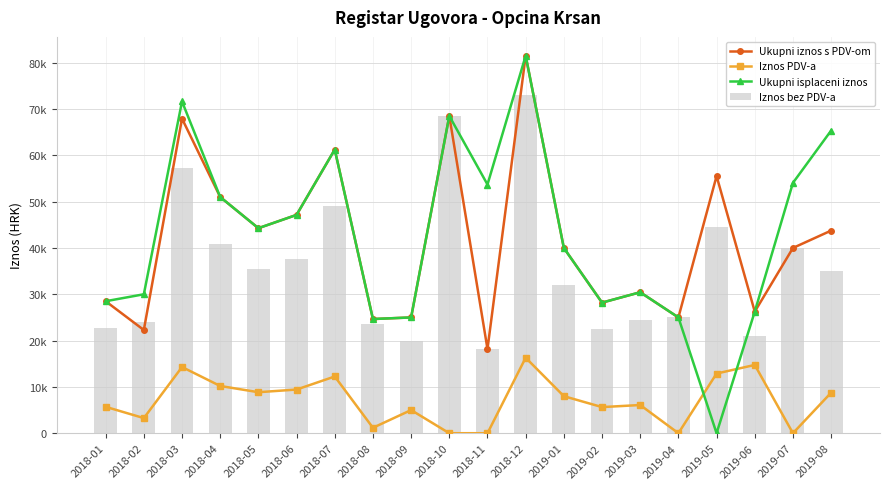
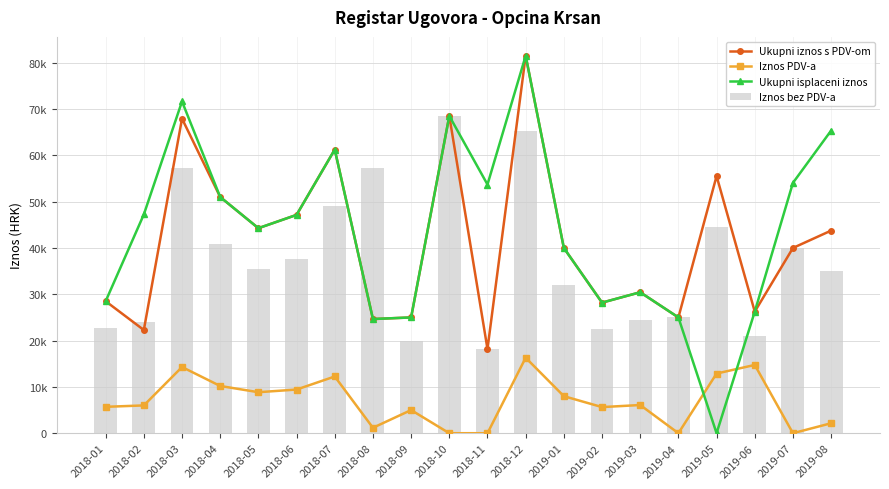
  {
    "Iznos bez PDV-a": {
      "2018-01": 23000,
      "2018-02": 24000,
      "2018-03": 57000,
      "2018-04": 41000,
      "2018-05": 35000,
      "2018-06": 38000,
      "2018-07": 49000,
-     "2018-08": 23000,
+     "2018-08": 57000,
      "2018-09": 20000,
      "2018-10": 69000,
      "2018-11": 18000,
-     "2018-12": 73000,
+     "2018-12": 65000,
      "2019-01": 32000,
      "2019-02": 23000,
      "2019-03": 24000,
      "2019-04": 25000,
      "2019-05": 44000,
      "2019-06": 21000,
      "2019-07": 40000,
      "2019-08": 35000
    },
    "Ukupni iznos s PDV-om": {
      "2018-02": 22000,
      "2018-03": 68000,
      "2018-11": 18000,
      "2019-05": 56000,
      "2019-07": 40000,
      "2019-08": 44000
    },
    "Iznos PDV-a": {
      "2018-01": 6000,
-     "2018-02": 3000,
+     "2018-02": 6000,
      "2018-03": 14000,
      "2018-04": 10000,
      "2018-05": 9000,
      "2018-06": 9000,
      "2018-07": 12000,
      "2018-08": 1000,
      "2018-09": 5000,
      "2018-10": 0,
      "2018-11": 0,
      "2018-12": 16000,
      "2019-01": 8000,
      "2019-02": 6000,
      "2019-03": 6000,
      "2019-04": 0,
      "2019-05": 13000,
      "2019-06": 15000,
      "2019-07": 0,
-     "2019-08": 9000
+     "2019-08": 2000
    },
    "Ukupni isplaceni iznos": {
-     "2018-02": 30000,
+     "2018-02": 47000,
      "2018-03": 72000,
      "2018-11": 54000,
      "2019-05": 0,
      "2019-07": 54000,
      "2019-08": 65000
    }
  }
